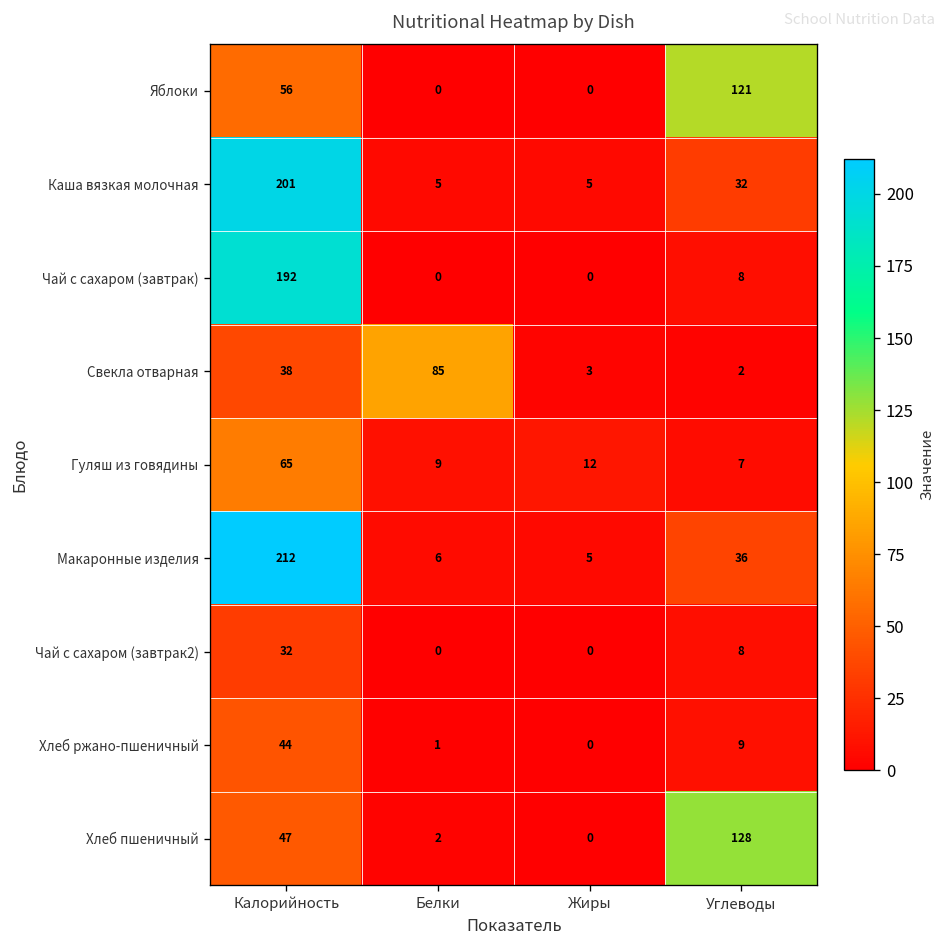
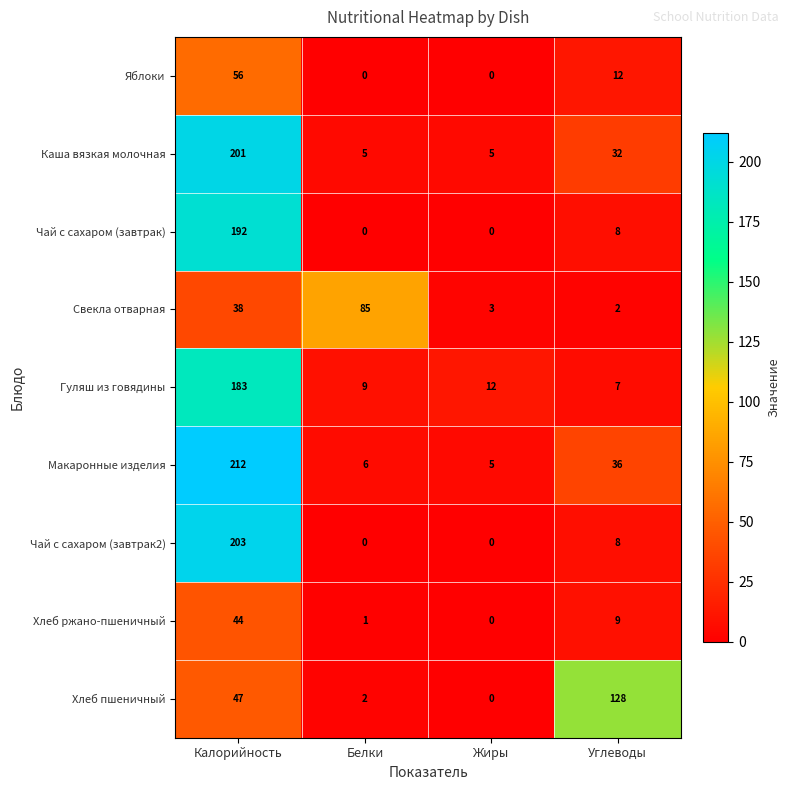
  {
    "Яблоки": {
      "Калорийность": 56,
      "Белки": 0,
      "Жиры": 0,
-     "Углеводы": 121
+     "Углеводы": 12
    },
    "Каша вязкая молочная": {
      "Калорийность": 201,
      "Белки": 5,
      "Жиры": 5,
      "Углеводы": 32
    },
    "Чай с сахаром (завтрак)": {
      "Калорийность": 192,
      "Белки": 0,
      "Жиры": 0,
      "Углеводы": 8
    },
    "Свекла отварная": {
      "Калорийность": 38,
      "Белки": 85,
      "Жиры": 3,
      "Углеводы": 2
    },
    "Гуляш из говядины": {
-     "Калорийность": 65,
+     "Калорийность": 183,
      "Белки": 9,
      "Жиры": 12,
      "Углеводы": 7
    },
    "Макаронные изделия": {
      "Калорийность": 212,
      "Белки": 6,
      "Жиры": 5,
      "Углеводы": 36
    },
    "Чай с сахаром (завтрак2)": {
-     "Калорийность": 32,
+     "Калорийность": 203,
      "Белки": 0,
      "Жиры": 0,
      "Углеводы": 8
    },
    "Хлеб ржано-пшеничный": {
      "Калорийность": 44,
      "Белки": 1,
      "Жиры": 0,
      "Углеводы": 9
    },
    "Хлеб пшеничный": {
      "Калорийность": 47,
      "Белки": 2,
      "Жиры": 0,
      "Углеводы": 128
    }
  }
